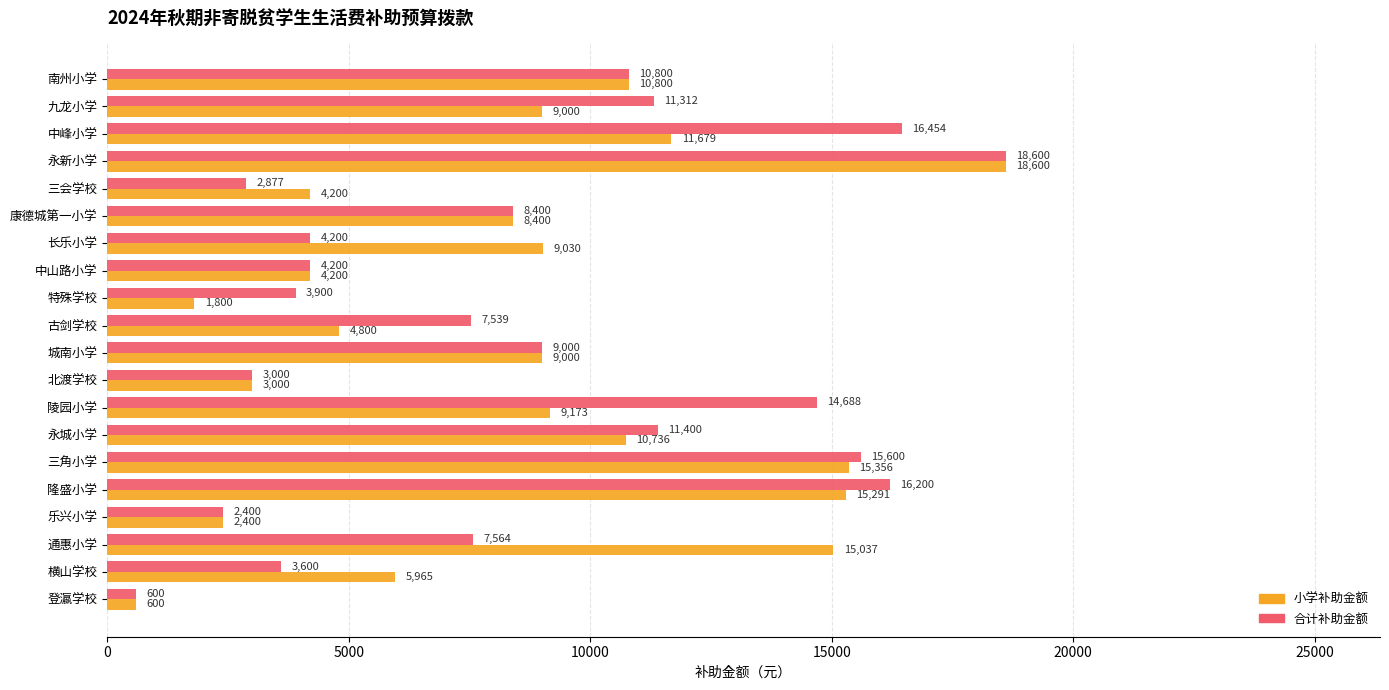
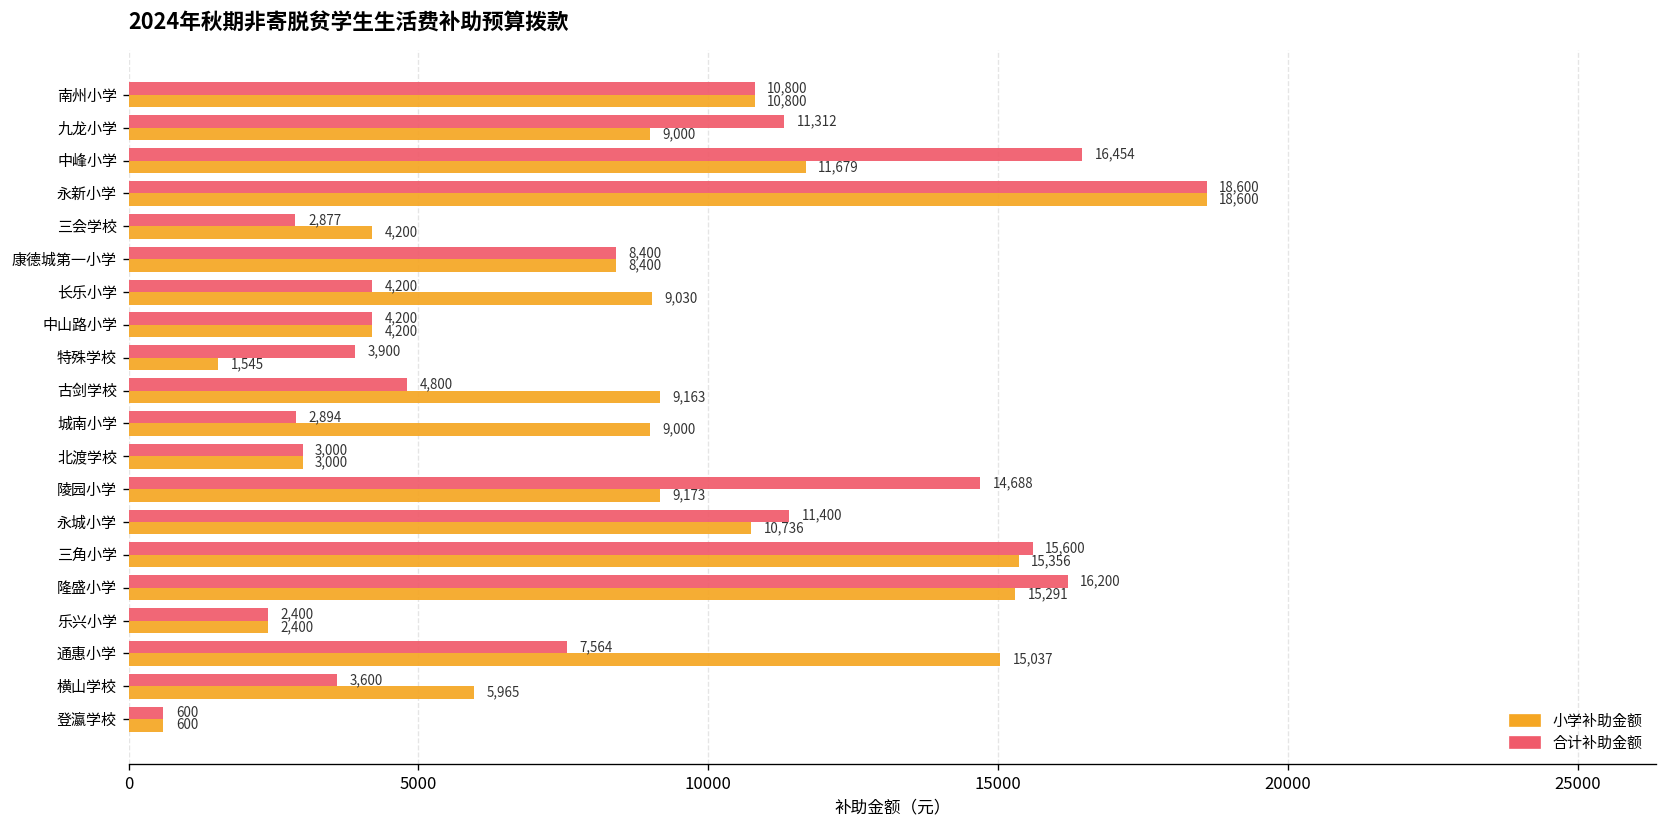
  {
    "小学补助金额": {
      "南州小学": "10,800",
      "九龙小学": "9,000",
      "中峰小学": "11,679",
      "永新小学": "18,600",
      "三会学校": "4,200",
      "康德城第一小学": "8,400",
      "长乐小学": "9,030",
      "中山路小学": "4,200",
-     "特殊学校": "1,800",
-     "古剑学校": "4,800",
+     "特殊学校": "1,545",
+     "古剑学校": "9,163",
      "城南小学": "9,000",
      "北渡学校": "3,000",
      "陵园小学": "9,173",
      "永城小学": "10,736",
      "三角小学": "15,356",
      "隆盛小学": "15,291",
      "乐兴小学": "2,400",
      "通惠小学": "15,037",
      "横山学校": "5,965",
      "登瀛学校": "600"
    },
    "合计补助金额": {
      "南州小学": "10,800",
      "九龙小学": "11,312",
      "中峰小学": "16,454",
      "永新小学": "18,600",
      "三会学校": "2,877",
      "康德城第一小学": "8,400",
      "长乐小学": "4,200",
      "中山路小学": "4,200",
      "特殊学校": "3,900",
-     "古剑学校": "7,539",
-     "城南小学": "9,000",
+     "古剑学校": "4,800",
+     "城南小学": "2,894",
      "北渡学校": "3,000",
      "陵园小学": "14,688",
      "永城小学": "11,400",
      "三角小学": "15,600",
      "隆盛小学": "16,200",
      "乐兴小学": "2,400",
      "通惠小学": "7,564",
      "横山学校": "3,600",
      "登瀛学校": "600"
    }
  }
